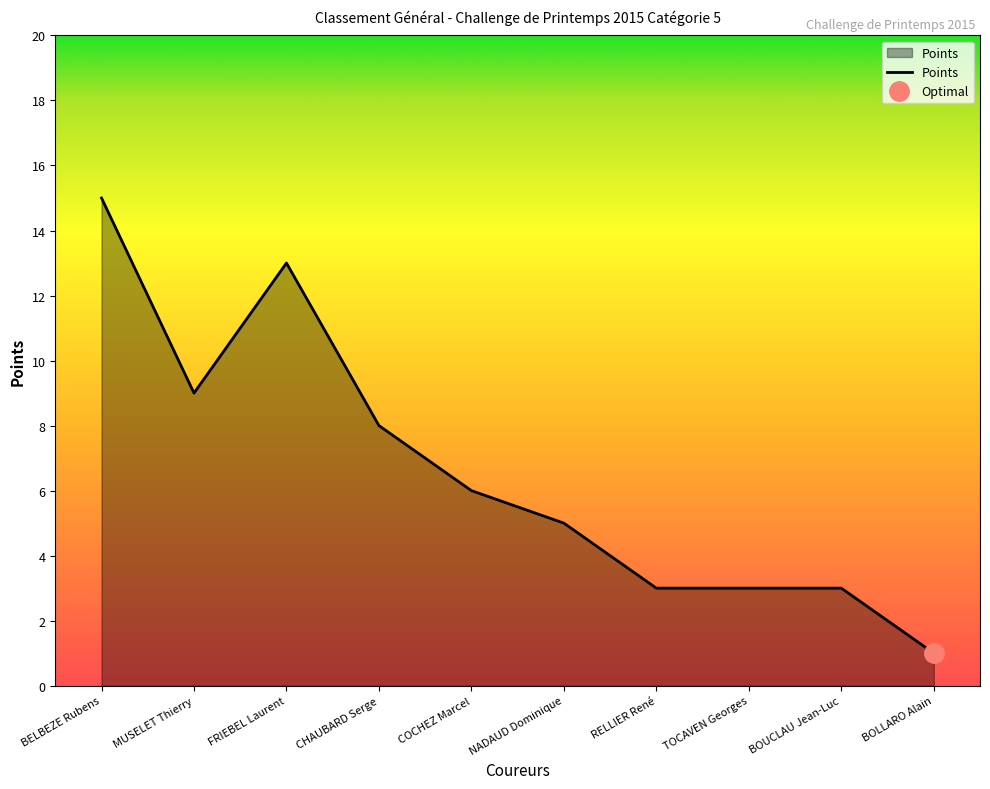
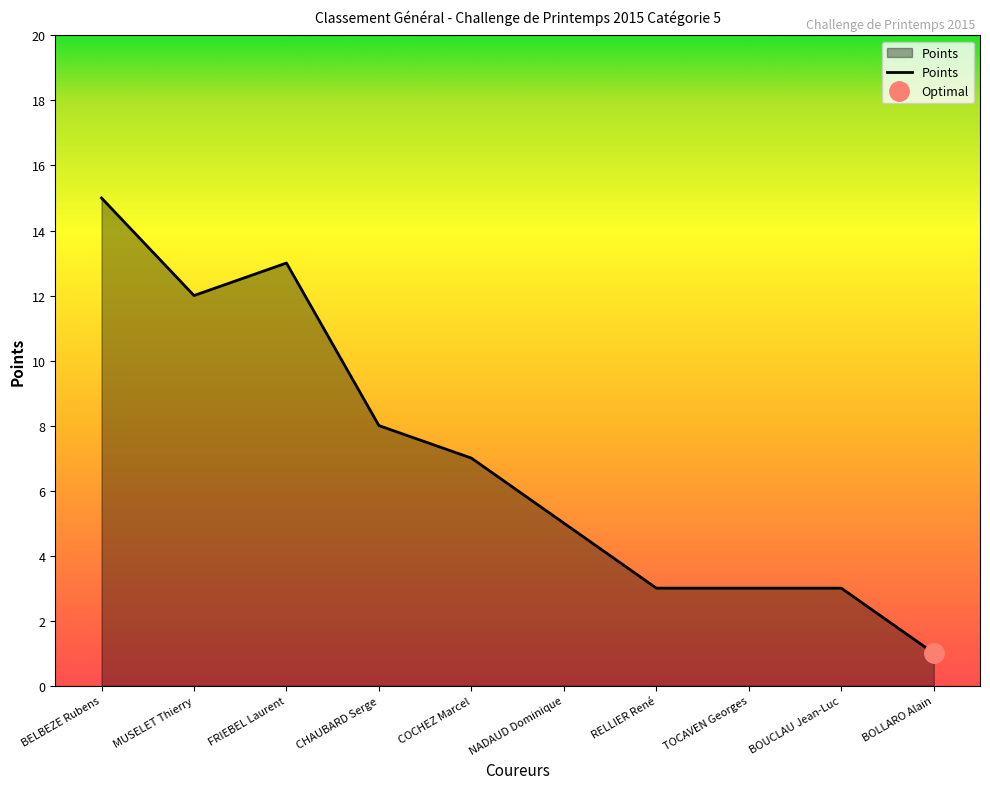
  {
    "Points": {
      "BELBEZE Rubens": 15,
-     "MUSELET Thierry": 9,
+     "MUSELET Thierry": 12,
      "FRIEBEL Laurent": 13,
      "CHAUBARD Serge": 8,
-     "COCHEZ Marcel": 6,
+     "COCHEZ Marcel": 7,
      "NADAUD Dominique": 5,
      "RELLIER René": 3,
      "TOCAVEN Georges": 3,
      "BOUCLAU Jean-Luc": 3
    }
  }
